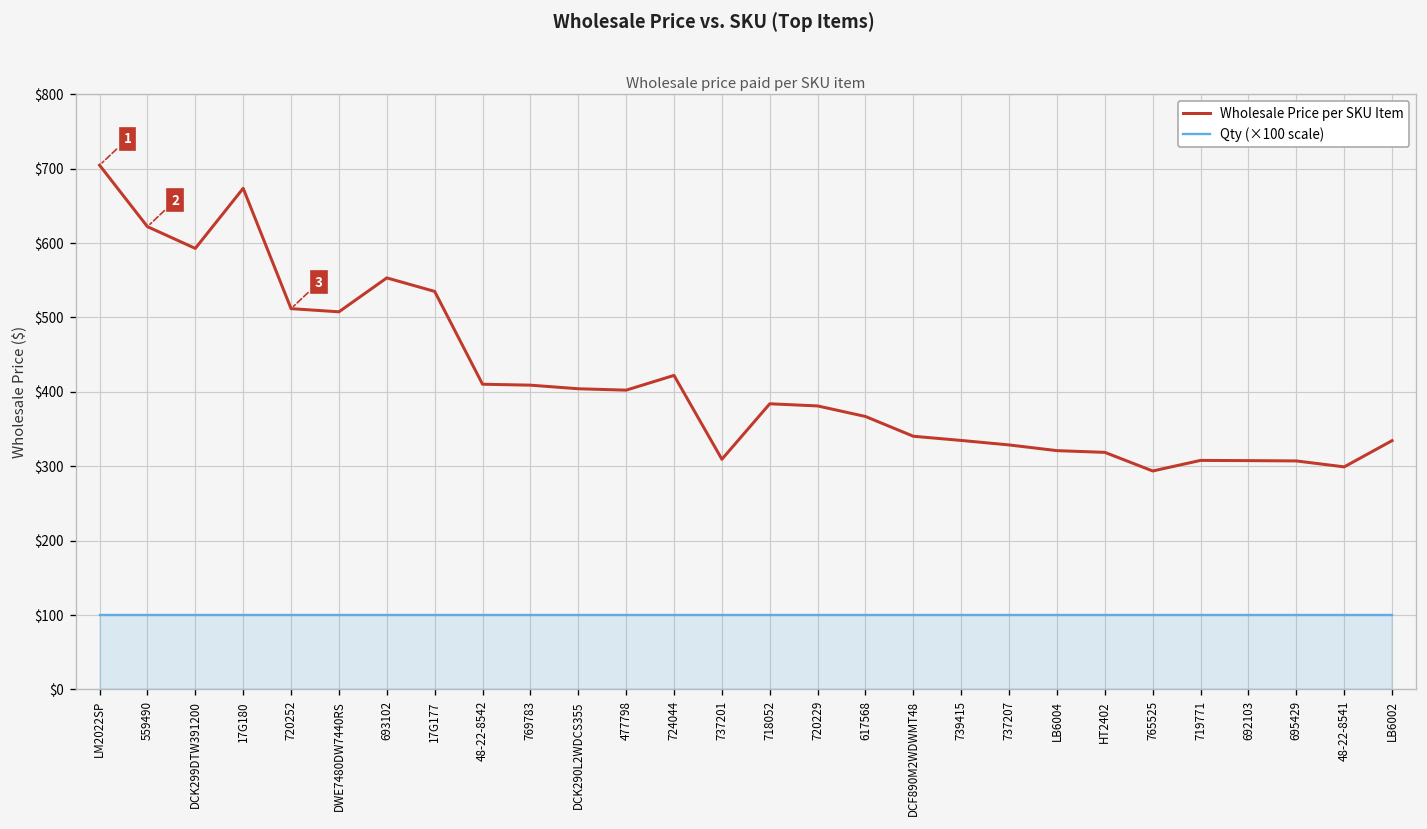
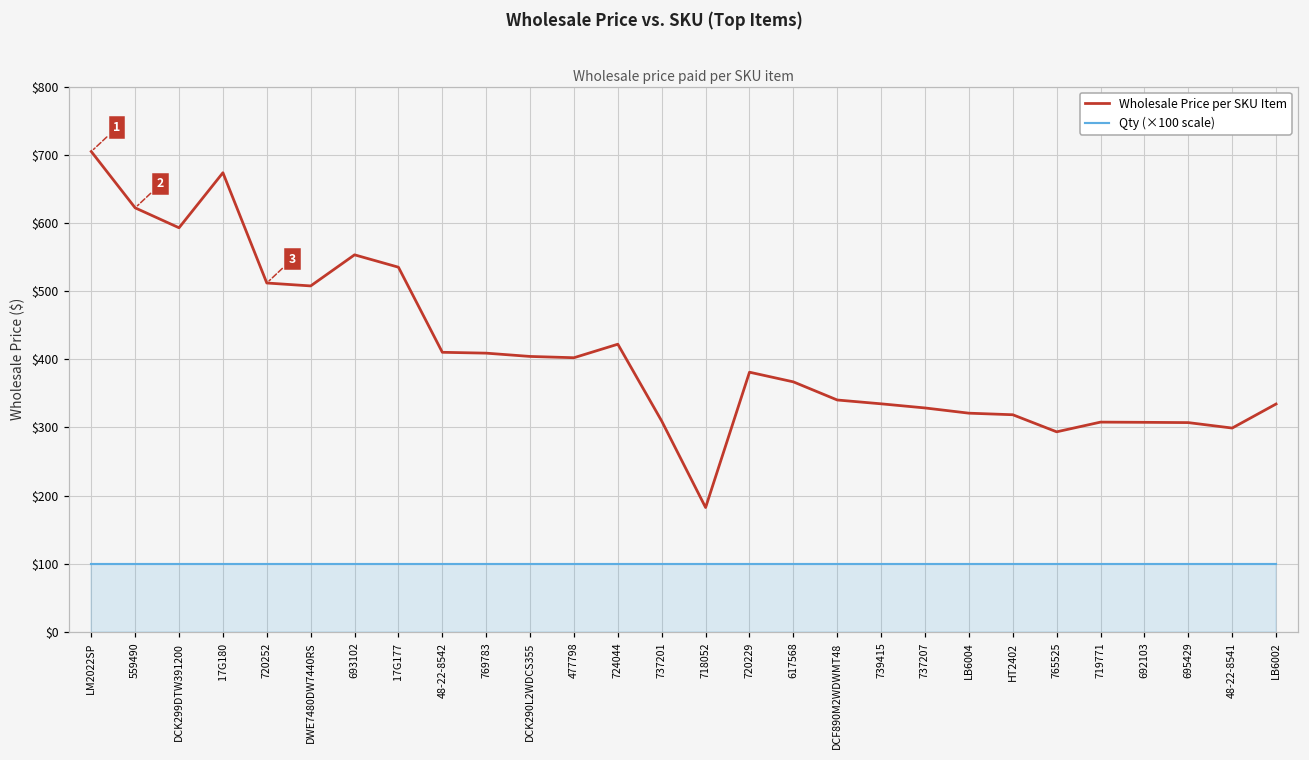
  {
    "Wholesale Price per SKU Item": {
      "LM2022SP": "$700",
      "559490": "$620",
      "DCK299DTW391200": "$590",
      "17G180": "$670",
      "720252": "$510",
      "DWE7480DW7440RS": "$510",
      "693102": "$550",
      "17G177": "$540",
      "48-22-8542": "$410",
      "769783": "$410",
      "DCK290L2WDCS355": "$400",
      "477798": "$400",
      "724044": "$420",
      "737201": "$310",
-     "718052": "$380",
+     "718052": "$180",
      "720229": "$380",
      "617568": "$370",
      "DCF890M2WDWMT48": "$340",
      "739415": "$330",
      "737207": "$330",
      "LB6004": "$320",
      "HT2402": "$320",
      "765525": "$290",
      "719771": "$310",
      "692103": "$310",
      "695429": "$310",
      "48-22-8541": "$300",
      "LB6002": "$330"
    },
    "Qty (×100 scale)": {
      "LM2022SP": "$100",
      "559490": "$100",
      "DCK299DTW391200": "$100",
      "17G180": "$100",
      "720252": "$100",
      "DWE7480DW7440RS": "$100",
      "693102": "$100",
      "17G177": "$100",
      "48-22-8542": "$100",
      "769783": "$100",
      "DCK290L2WDCS355": "$100",
      "477798": "$100",
      "724044": "$100",
      "737201": "$100",
      "718052": "$100",
      "720229": "$100",
      "617568": "$100",
      "DCF890M2WDWMT48": "$100",
      "739415": "$100",
      "737207": "$100",
      "LB6004": "$100",
      "HT2402": "$100",
      "765525": "$100",
      "719771": "$100",
      "692103": "$100",
      "695429": "$100",
      "48-22-8541": "$100",
      "LB6002": "$100"
    }
  }
